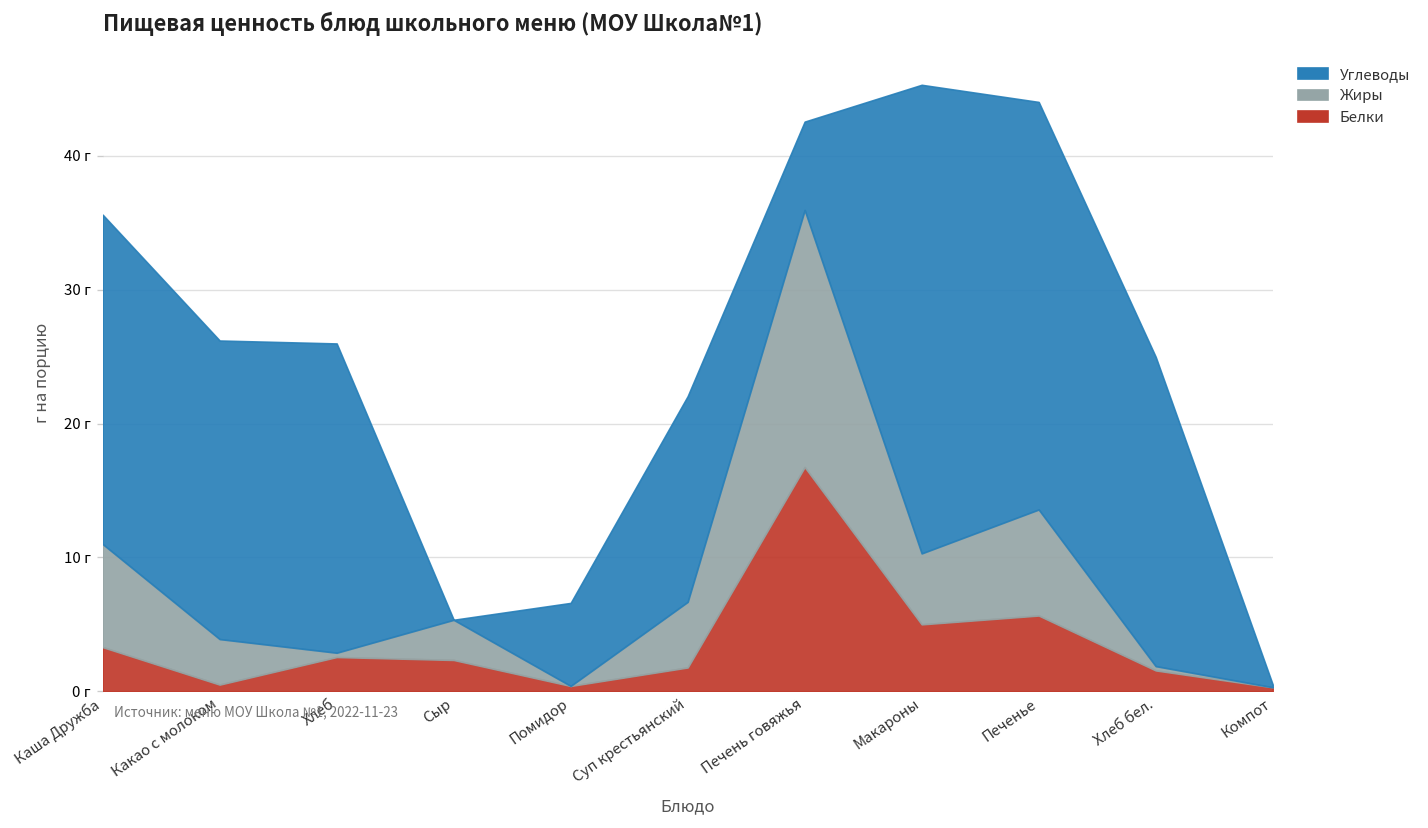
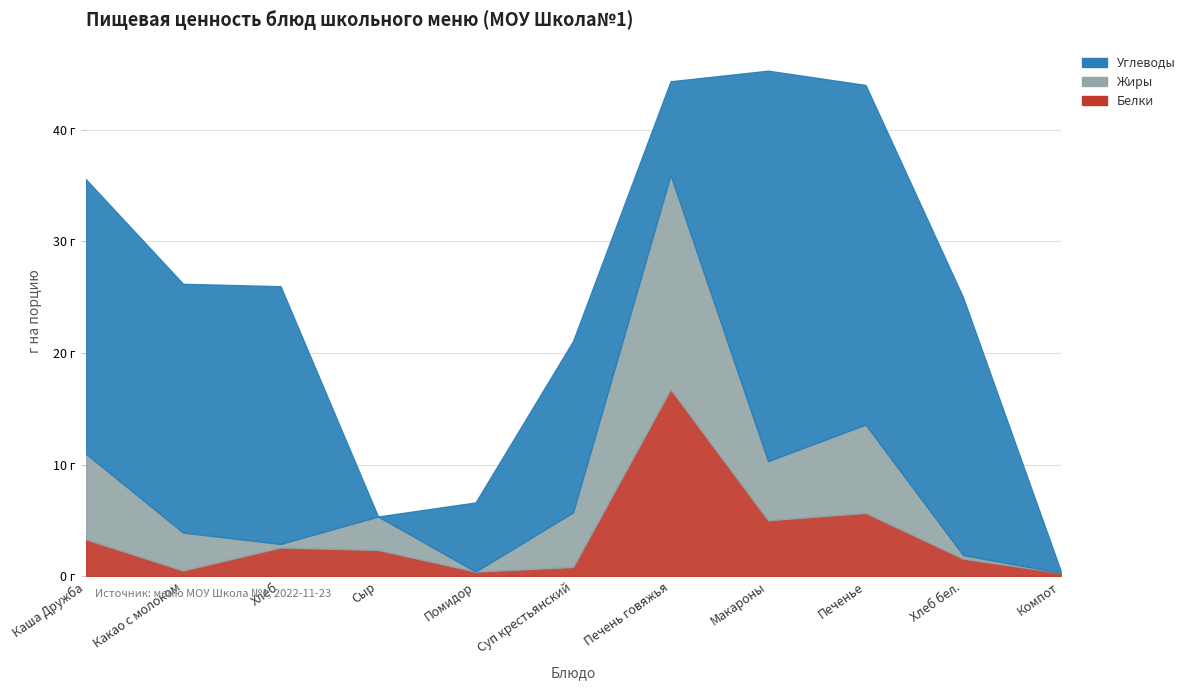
  {
    "Белки": {
      "Каша Дружба": "3.3 г",
      "Какао с молоком": "0.5 г",
      "Хлеб": "2.6 г",
      "Сыр": "2.3 г",
-     "Суп крестьянский": "1.8 г",
+     "Суп крестьянский": "0.8 г",
      "Печень говяжья": "16.8 г",
      "Макароны": "5.0 г",
      "Печенье": "5.7 г",
      "Хлеб бел.": "1.6 г"
    },
    "Жиры": {
      "Каша Дружба": "7.7 г",
      "Какао с молоком": "3.4 г",
      "Хлеб": "0.3 г",
      "Суп крестьянский": "4.9 г",
      "Печень говяжья": "19.2 г",
      "Макароны": "5.3 г",
      "Печенье": "7.9 г",
      "Хлеб бел.": "0.3 г"
    },
    "Углеводы": {
      "Каша Дружба": "24.6 г",
      "Какао с молоком": "22.3 г",
      "Хлеб": "23.1 г",
      "Помидор": "6.2 г",
      "Суп крестьянский": "15.4 г",
-     "Печень говяжья": "6.6 г",
+     "Печень говяжья": "8.4 г",
      "Макароны": "35.0 г",
      "Печенье": "30.4 г",
      "Хлеб бел.": "23.1 г"
    }
  }
